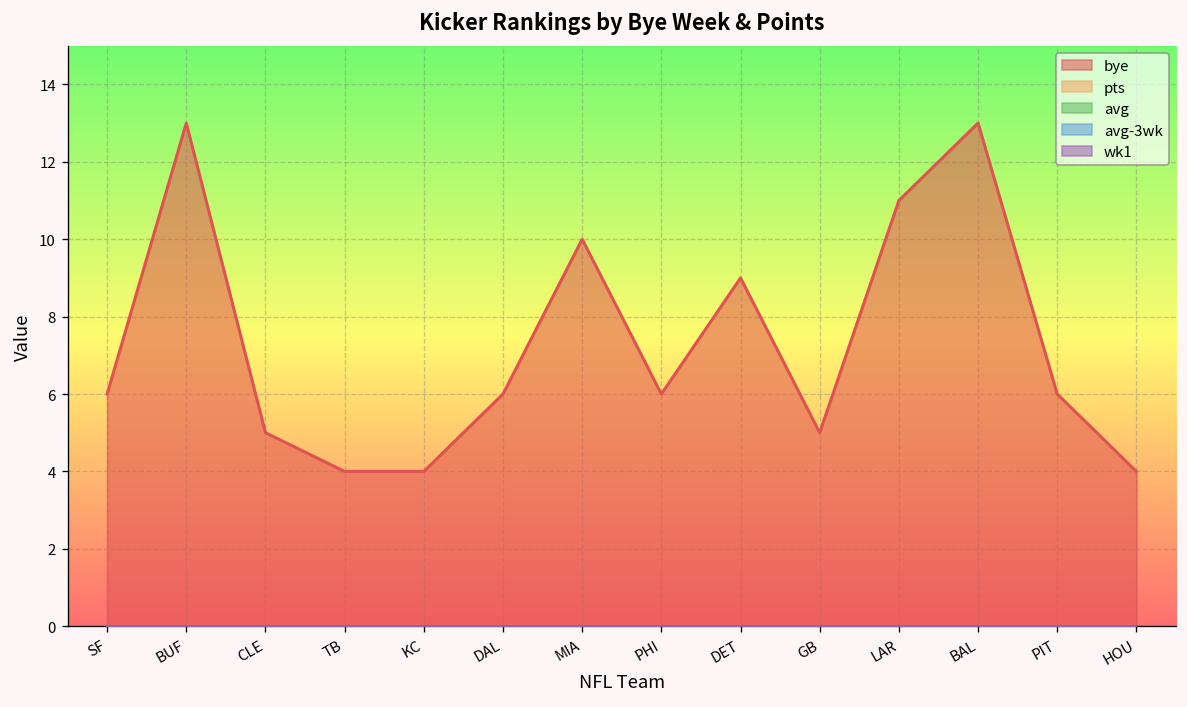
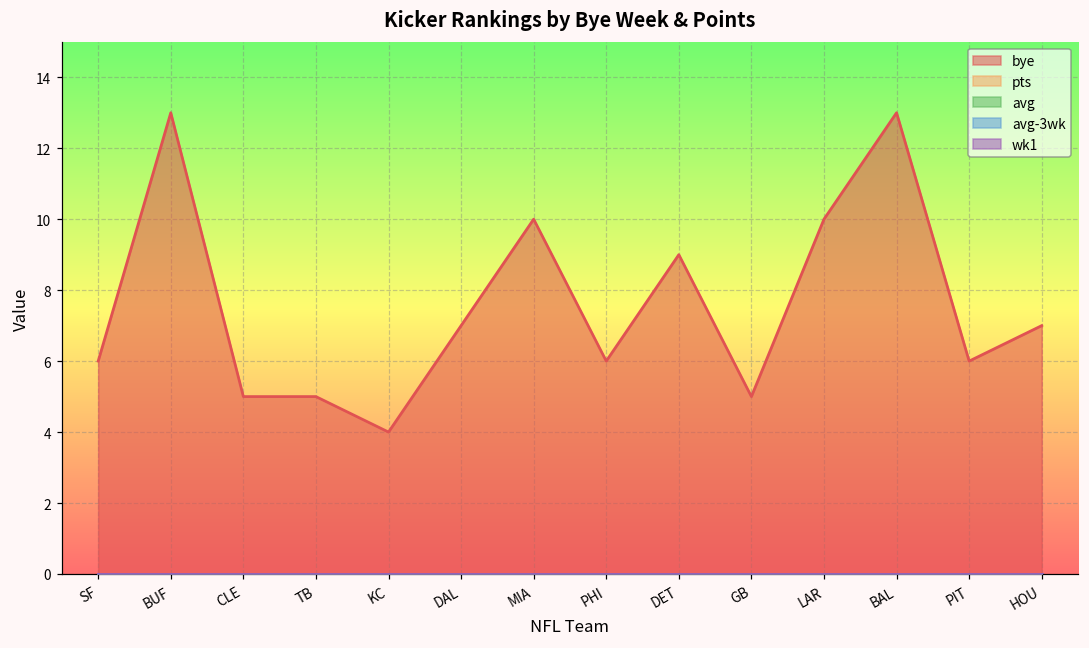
  {
    "bye": {
      "SF": 6,
      "BUF": 13,
      "CLE": 5,
-     "TB": 4,
+     "TB": 5,
      "KC": 4,
-     "DAL": 6,
+     "DAL": 7,
      "MIA": 10,
      "PHI": 6,
      "DET": 9,
      "GB": 5,
-     "LAR": 11,
+     "LAR": 10,
      "BAL": 13,
      "PIT": 6,
-     "HOU": 4
+     "HOU": 7
    },
    "wk1": {
      "SF": 0,
      "BUF": 0,
      "CLE": 0,
      "TB": 0,
      "KC": 0,
      "DAL": 0,
      "MIA": 0,
      "PHI": 0,
      "DET": 0,
      "GB": 0,
      "LAR": 0,
      "BAL": 0,
      "PIT": 0,
      "HOU": 0
    }
  }
